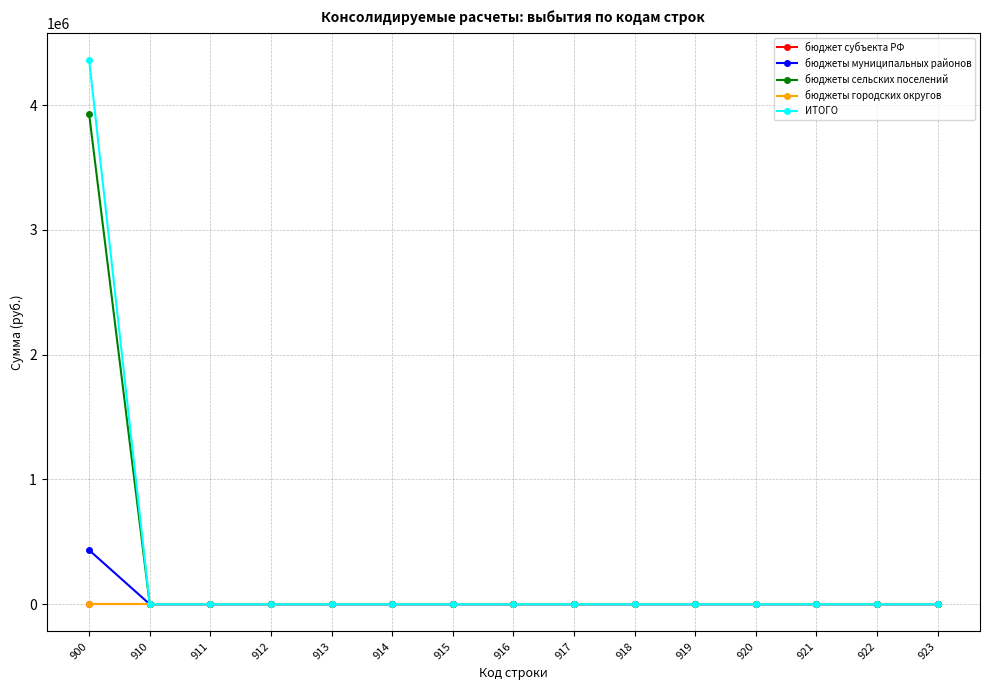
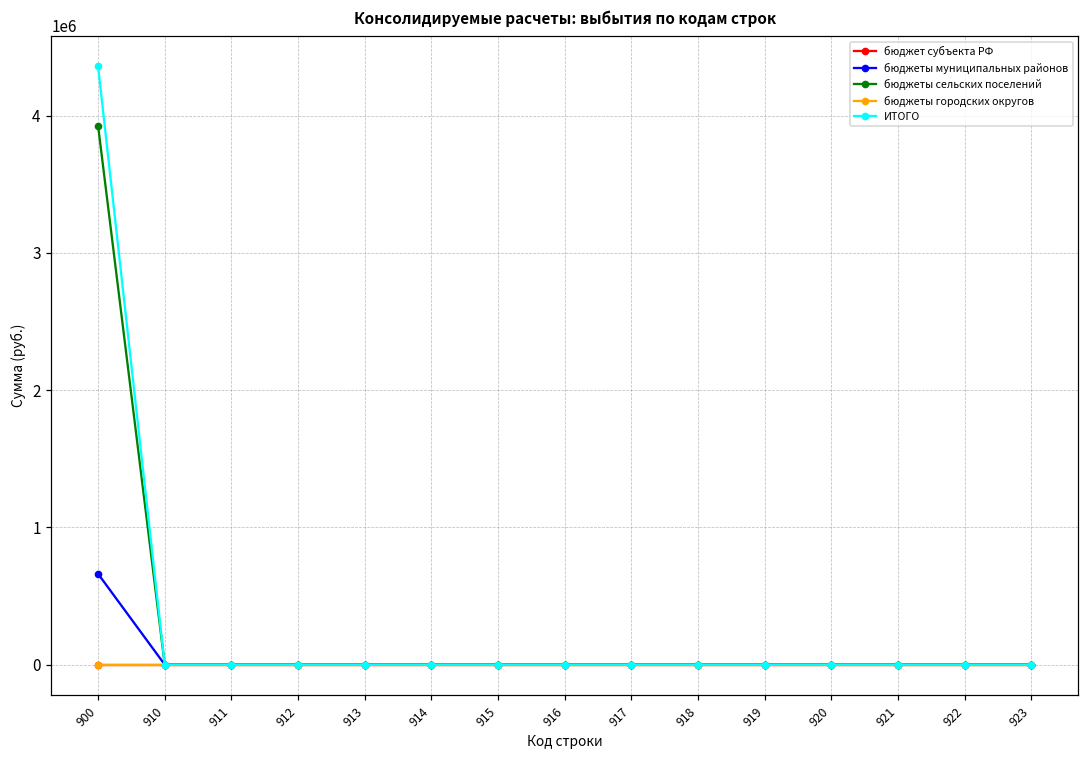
  {
    "бюджеты городских округов": {
      "900": 0
    },
    "бюджеты муниципальных районов": {
-     "900": 430000
+     "900": 660000
    },
    "бюджеты сельских поселений": {
      "900": 3930000
    },
    "ИТОГО": {
      "900": 4360000
    }
  }
